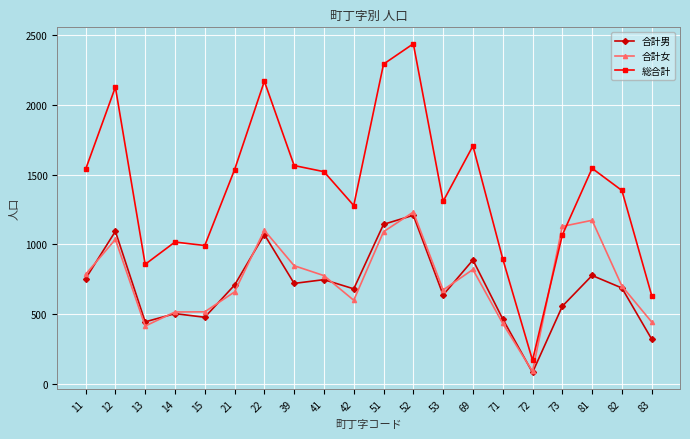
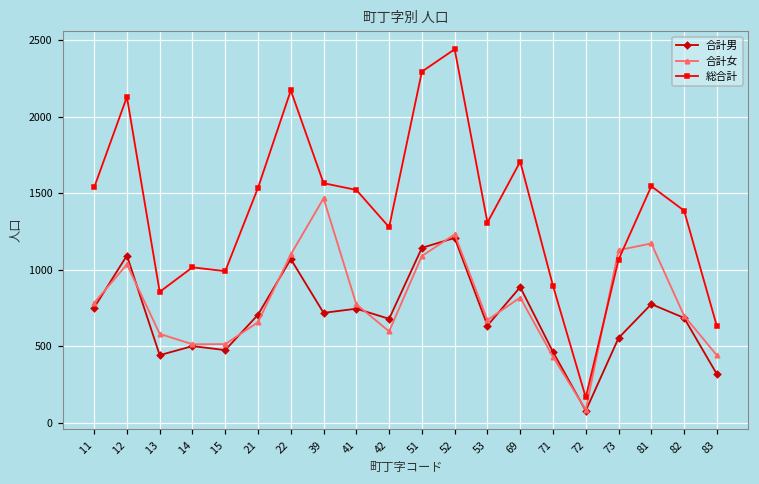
  {
    "合計女": {
      "11": 780,
      "12": 1040,
-     "13": 410,
+     "13": 580,
      "15": 520,
      "21": 660,
      "22": 1100,
-     "39": 850,
+     "39": 1470,
      "41": 780,
      "42": 600,
      "51": 1090,
      "52": 1230,
      "53": 670,
      "69": 820,
      "71": 430,
      "73": 1130,
      "81": 1170,
      "83": 440
    }
  }
